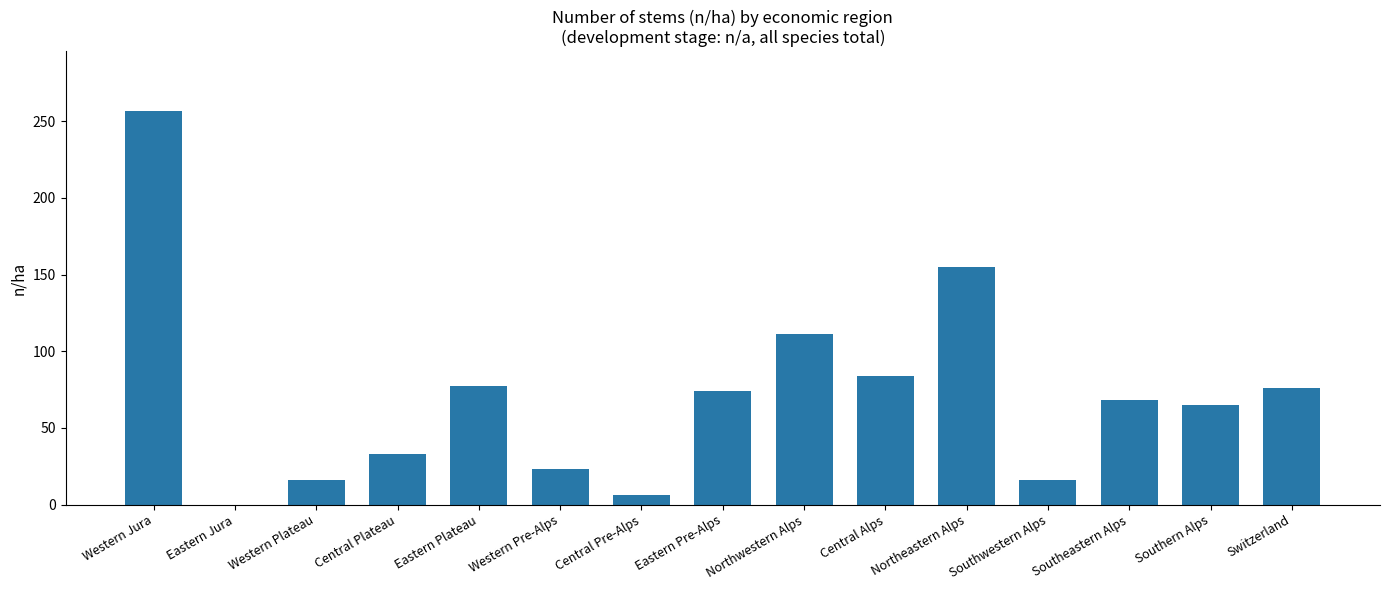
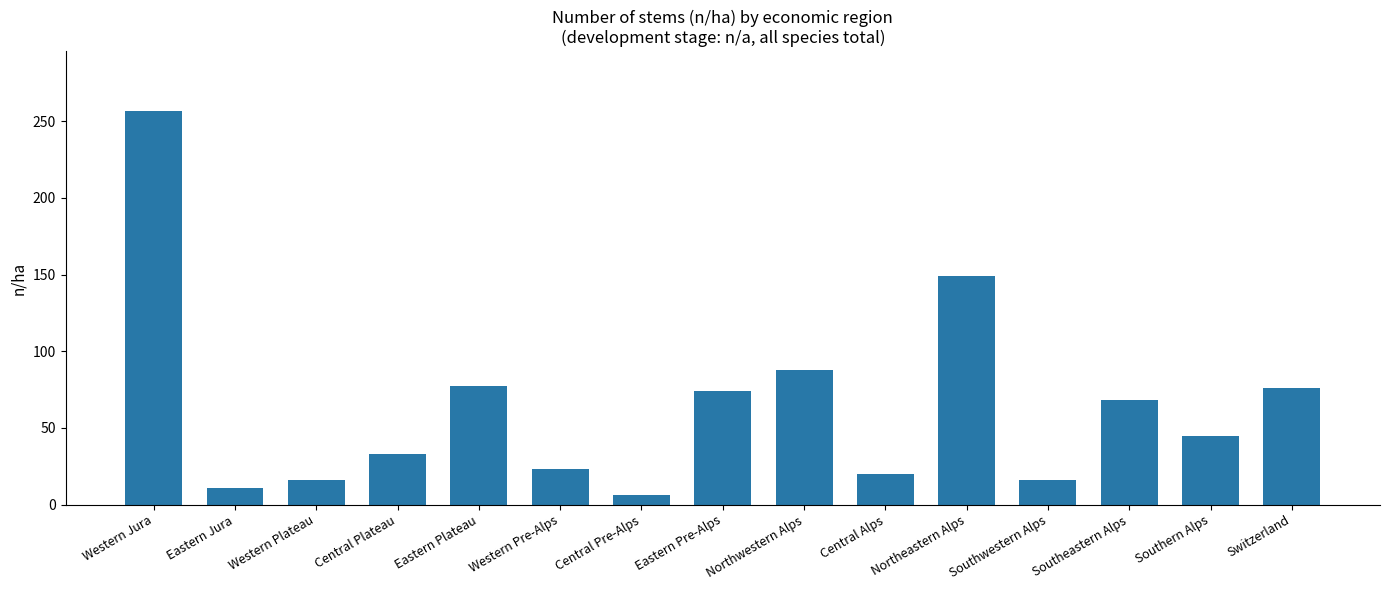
  {
    "Western Jura": 257,
-   "Eastern Jura": 0,
+   "Eastern Jura": 11,
    "Western Plateau": 16,
    "Central Plateau": 33,
    "Eastern Plateau": 77,
    "Western Pre-Alps": 23,
    "Central Pre-Alps": 6,
    "Eastern Pre-Alps": 74,
-   "Northwestern Alps": 111,
-   "Central Alps": 84,
-   "Northeastern Alps": 155,
+   "Northwestern Alps": 88,
+   "Central Alps": 20,
+   "Northeastern Alps": 149,
    "Southwestern Alps": 16,
    "Southeastern Alps": 68,
-   "Southern Alps": 65,
+   "Southern Alps": 45,
    "Switzerland": 76
  }
